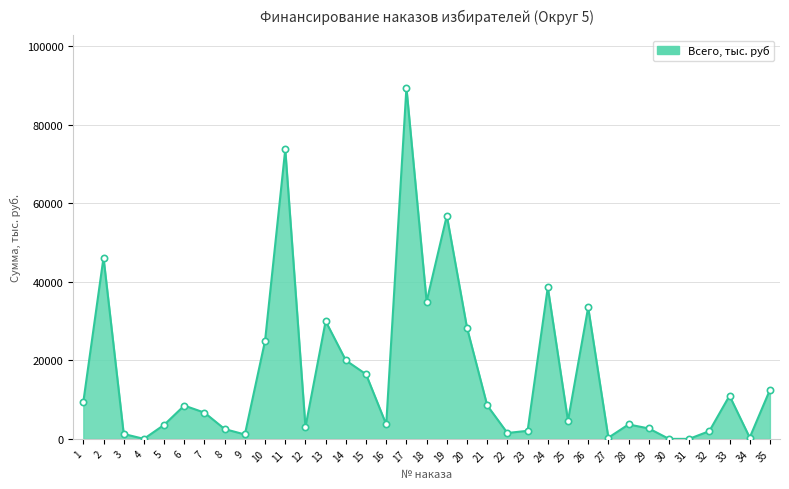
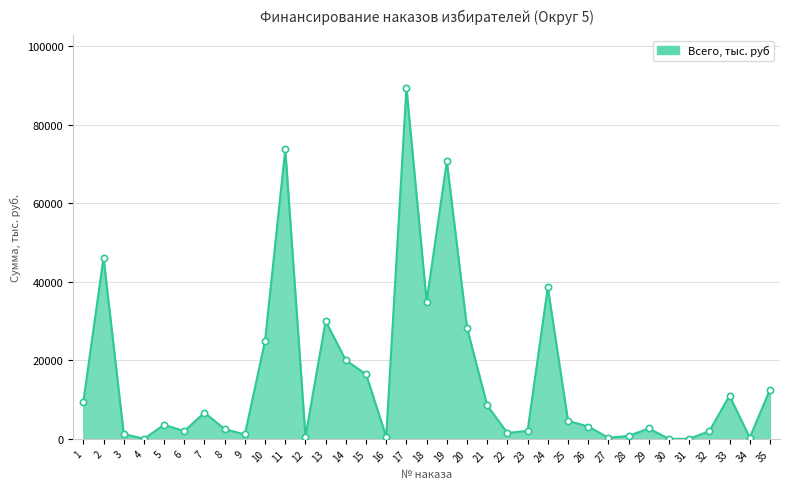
  {
    "1": 9000,
    "2": 46000,
    "3": 1000,
    "4": 0,
    "5": 4000,
-   "6": 8000,
+   "6": 2000,
    "7": 7000,
    "8": 3000,
    "9": 1000,
    "10": 25000,
    "11": 74000,
-   "12": 3000,
+   "12": 1000,
    "13": 30000,
    "14": 20000,
    "15": 16000,
-   "16": 4000,
+   "16": 1000,
    "17": 89000,
    "18": 35000,
-   "19": 57000,
+   "19": 71000,
    "20": 28000,
    "21": 9000,
    "22": 2000,
    "23": 2000,
    "24": 39000,
    "25": 5000,
-   "26": 34000,
+   "26": 3000,
    "27": 0,
-   "28": 4000,
+   "28": 1000,
    "29": 3000,
    "30": 0,
    "31": 0,
    "32": 2000,
    "33": 11000,
    "34": 0,
    "35": 12000
  }
